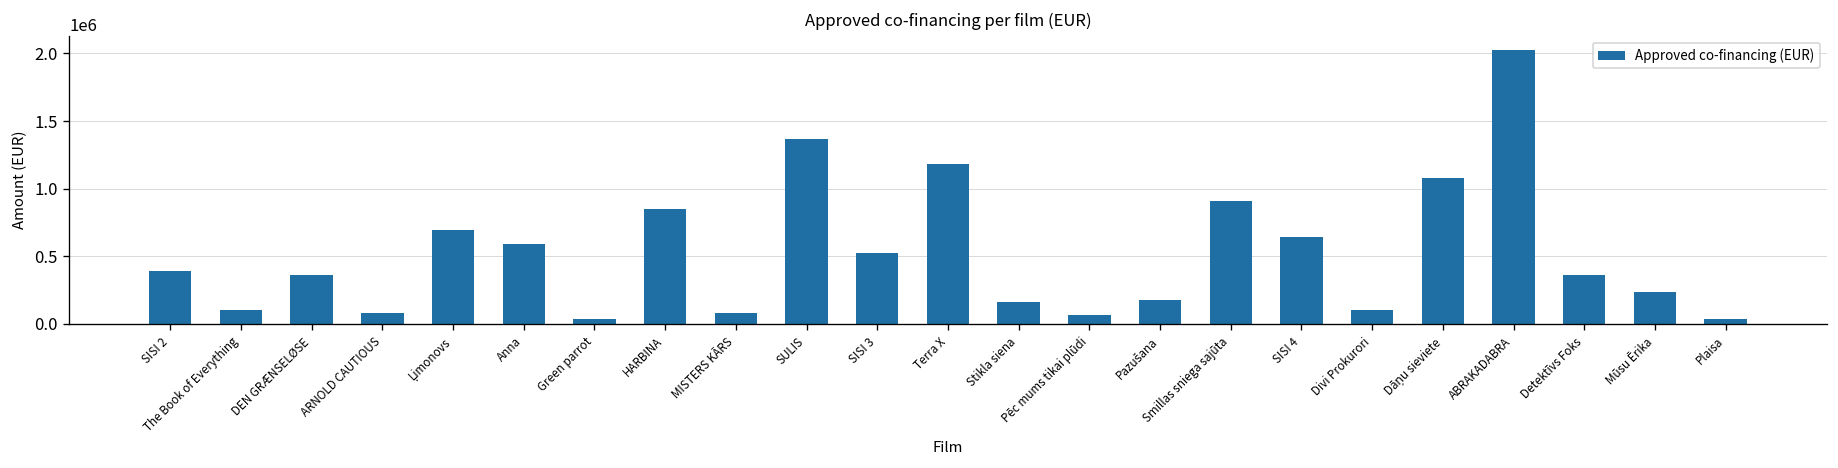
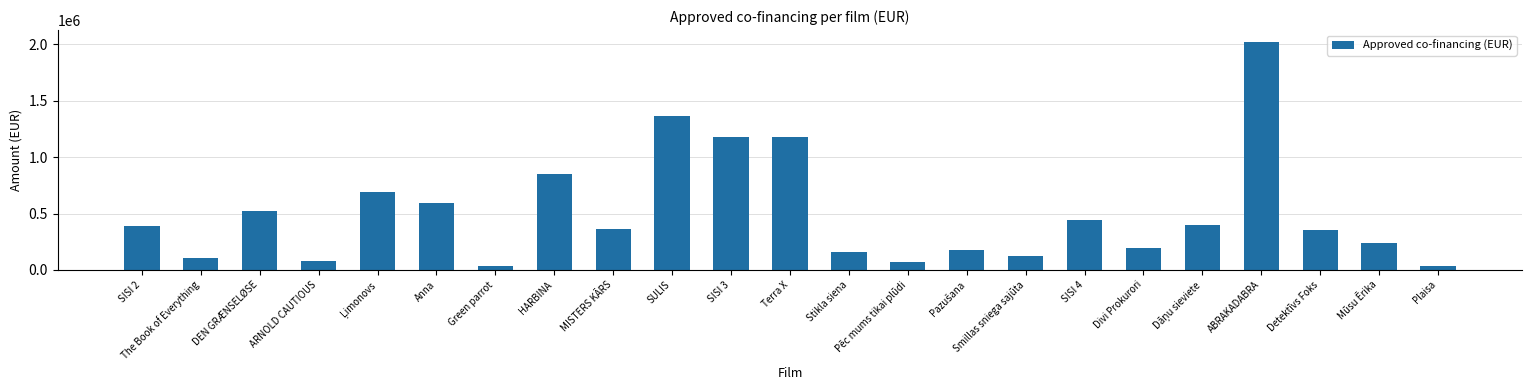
  {
    "SISI 2": 390000,
    "The Book of Everything": 110000,
-   "DEN GRÆNSELØSE": 360000,
+   "DEN GRÆNSELØSE": 520000,
    "ARNOLD CAUTIOUS": 80000,
    "Ļimonovs": 690000,
    "Anna": 590000,
    "Green parrot": 30000,
    "HARBINA": 850000,
-   "MISTERS KĀRS": 80000,
+   "MISTERS KĀRS": 360000,
    "SULIS": 1370000,
-   "SISI 3": 530000,
+   "SISI 3": 1180000,
    "Terra X": 1180000,
    "Stikla siena": 160000,
    "Pēc mums tikai plūdi": 70000,
    "Pazušana": 180000,
-   "Smillas sniega sajūta": 910000,
-   "SISI 4": 640000,
-   "Divi Prokurori": 100000,
-   "Dāņu sieviete": 1080000,
+   "Smillas sniega sajūta": 130000,
+   "SISI 4": 440000,
+   "Divi Prokurori": 190000,
+   "Dāņu sieviete": 400000,
    "ABRAKADABRA": 2030000,
    "Detektīvs Foks": 360000,
    "Mūsu Ērika": 230000,
    "Plaisa": 30000
  }
